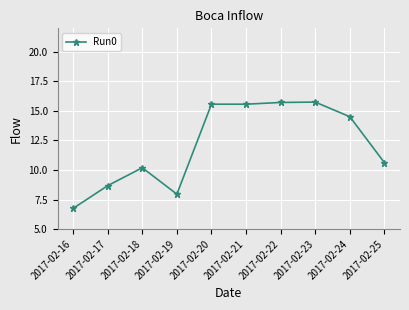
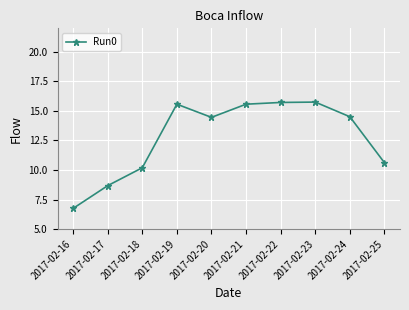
  {
    "2017-02-16": 6.7,
    "2017-02-17": 8.7,
    "2017-02-18": 10.2,
-   "2017-02-19": 8.0,
-   "2017-02-20": 15.6,
+   "2017-02-19": 15.6,
+   "2017-02-20": 14.5,
    "2017-02-21": 15.6,
    "2017-02-22": 15.7,
    "2017-02-23": 15.8,
    "2017-02-24": 14.5,
    "2017-02-25": 10.6
  }
